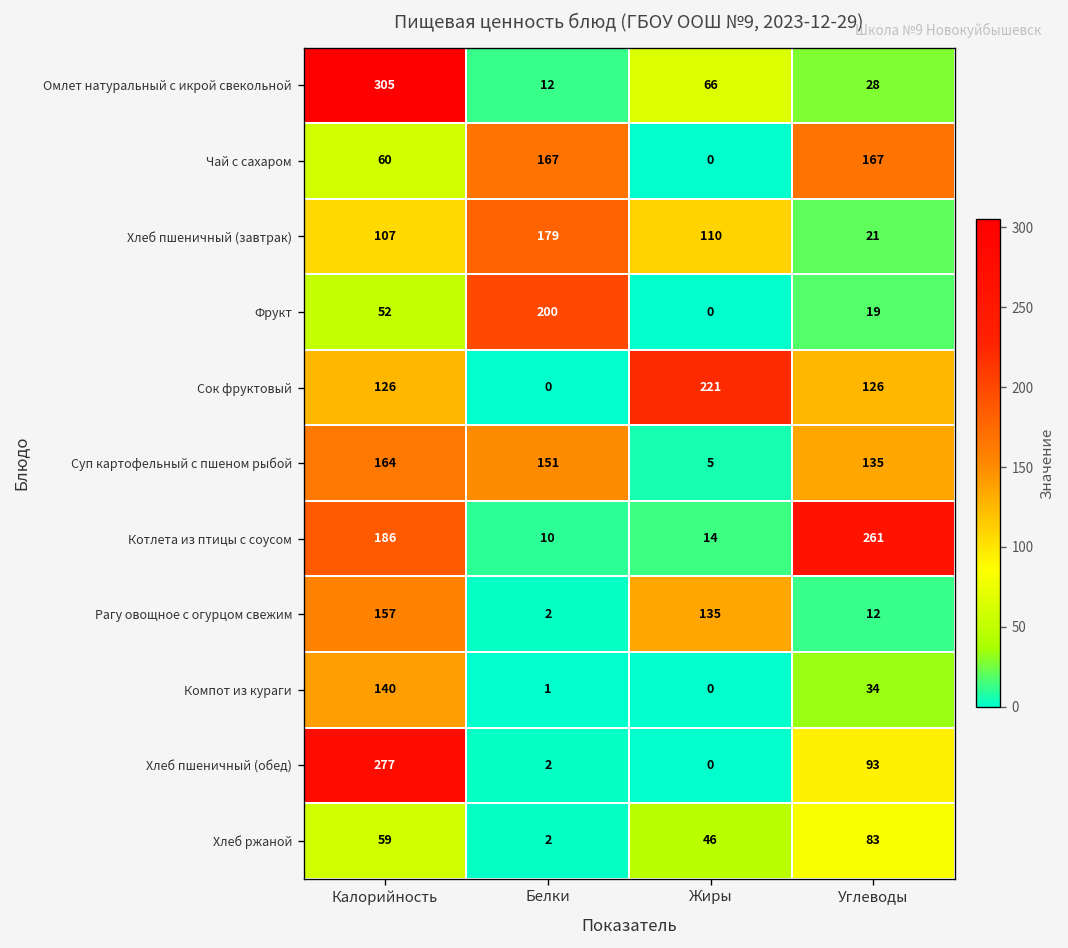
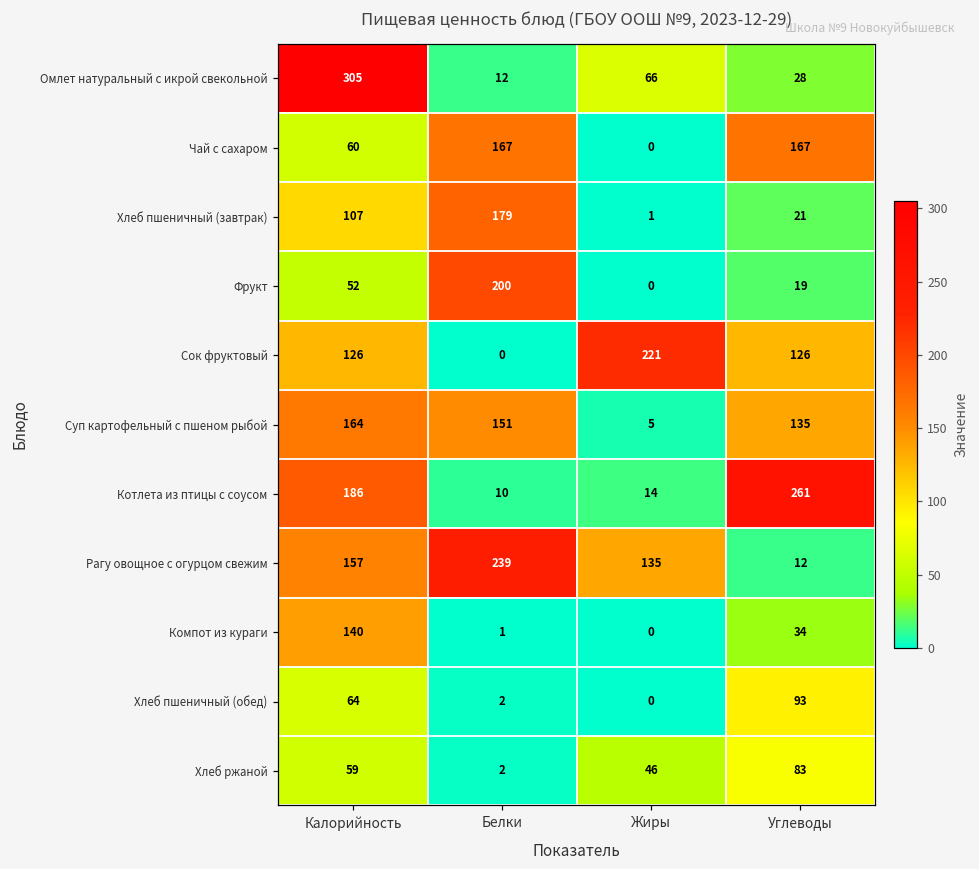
  {
    "Омлет натуральный с икрой свекольной": {
      "Калорийность": 305,
      "Белки": 12,
      "Жиры": 66,
      "Углеводы": 28
    },
    "Чай с сахаром": {
      "Калорийность": 60,
      "Белки": 167,
      "Жиры": 0,
      "Углеводы": 167
    },
    "Хлеб пшеничный (завтрак)": {
      "Калорийность": 107,
      "Белки": 179,
-     "Жиры": 110,
+     "Жиры": 1,
      "Углеводы": 21
    },
    "Фрукт": {
      "Калорийность": 52,
      "Белки": 200,
      "Жиры": 0,
      "Углеводы": 19
    },
    "Сок фруктовый": {
      "Калорийность": 126,
      "Белки": 0,
      "Жиры": 221,
      "Углеводы": 126
    },
    "Суп картофельный с пшеном рыбой": {
      "Калорийность": 164,
      "Белки": 151,
      "Жиры": 5,
      "Углеводы": 135
    },
    "Котлета из птицы с соусом": {
      "Калорийность": 186,
      "Белки": 10,
      "Жиры": 14,
      "Углеводы": 261
    },
    "Рагу овощное с огурцом свежим": {
      "Калорийность": 157,
-     "Белки": 2,
+     "Белки": 239,
      "Жиры": 135,
      "Углеводы": 12
    },
    "Компот из кураги": {
      "Калорийность": 140,
      "Белки": 1,
      "Жиры": 0,
      "Углеводы": 34
    },
    "Хлеб пшеничный (обед)": {
-     "Калорийность": 277,
+     "Калорийность": 64,
      "Белки": 2,
      "Жиры": 0,
      "Углеводы": 93
    },
    "Хлеб ржаной": {
      "Калорийность": 59,
      "Белки": 2,
      "Жиры": 46,
      "Углеводы": 83
    }
  }
